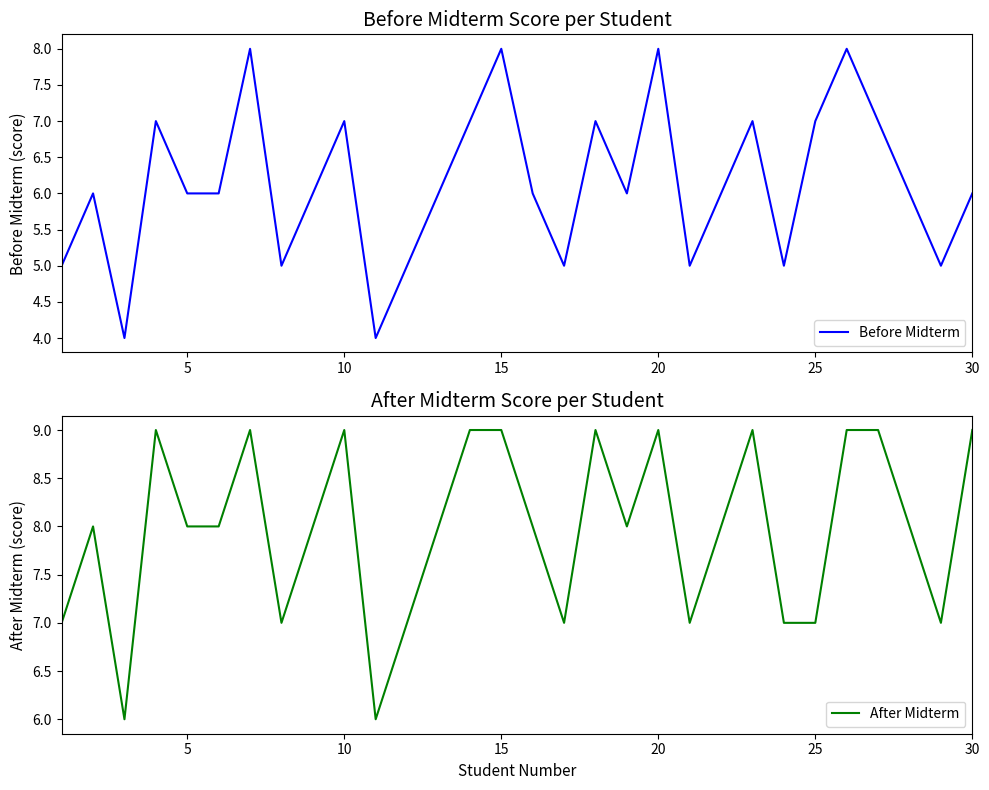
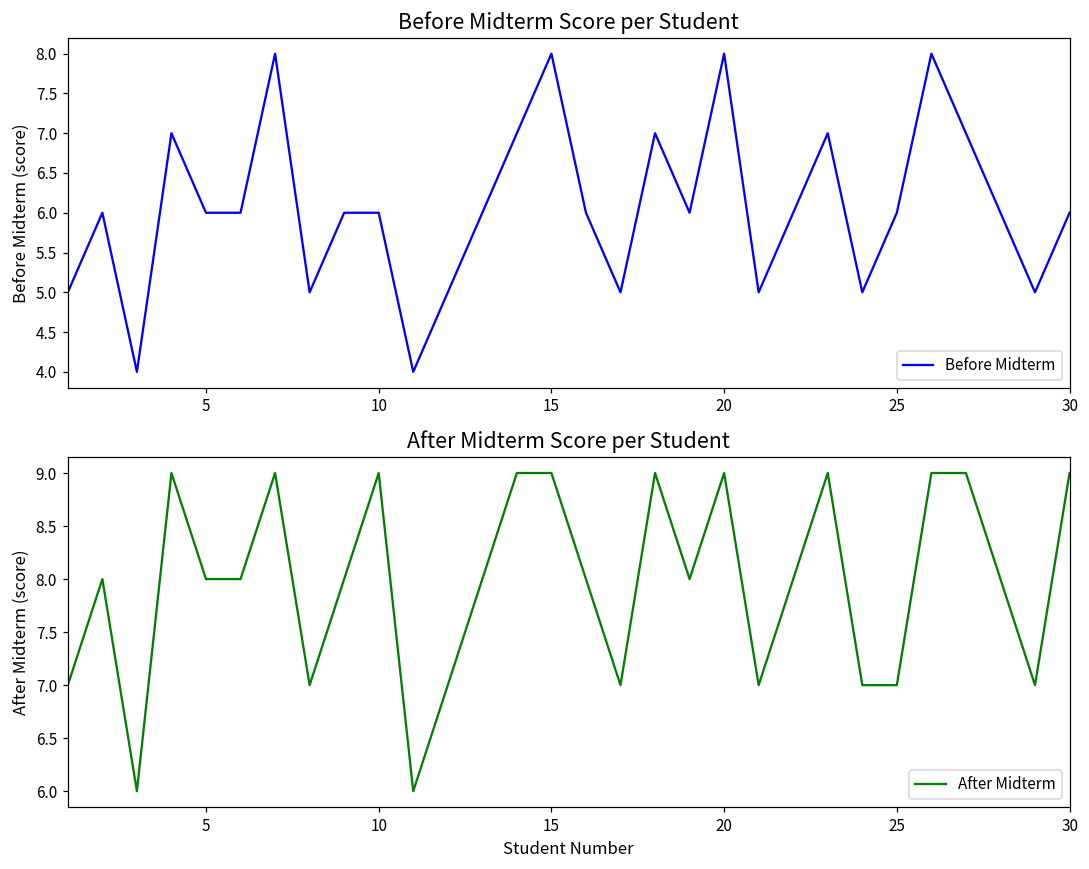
  {
    "Before Midterm Score per Student": {
      "5": 6,
-     "10": 7,
+     "10": 6,
      "15": 8,
      "20": 8,
-     "25": 7,
+     "25": 6,
      "30": 6
    },
    "After Midterm Score per Student": {
      "5": 8.0,
      "10": 9.0,
      "15": 9.0,
      "20": 9.0,
      "25": 7.0,
      "30": 9.0
    }
  }
